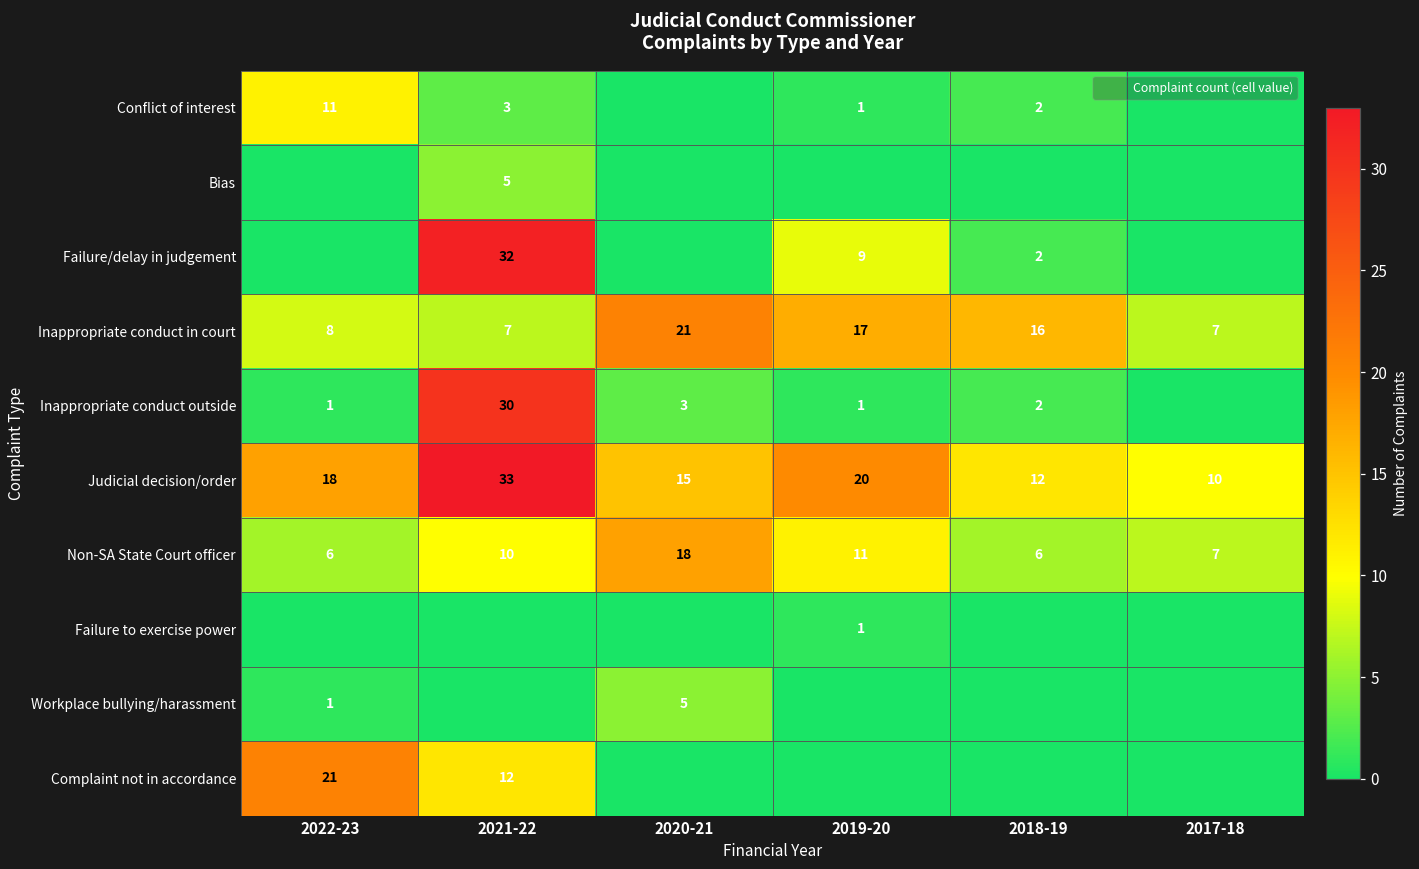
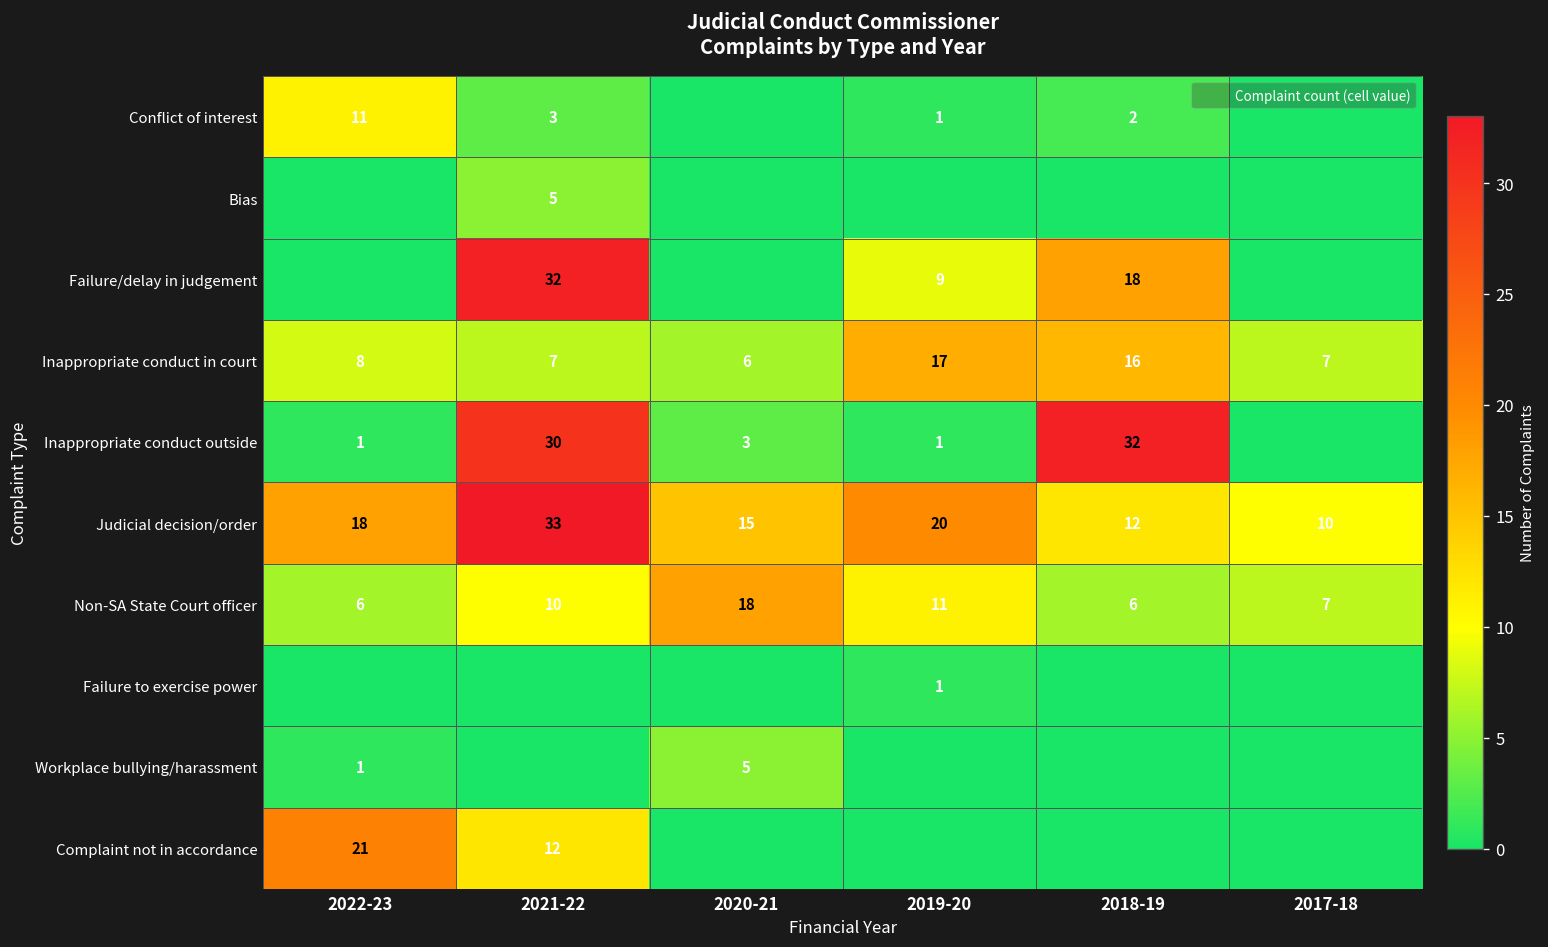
  {
    "Conflict of interest": {
      "2022-23": 11,
      "2021-22": 3,
      "2019-20": 1,
      "2018-19": 2
    },
    "Bias": {
      "2021-22": 5
    },
    "Failure/delay in judgement": {
      "2021-22": 32,
      "2019-20": 9,
-     "2018-19": 2
+     "2018-19": 18
    },
    "Inappropriate conduct in court": {
      "2022-23": 8,
      "2021-22": 7,
-     "2020-21": 21,
+     "2020-21": 6,
      "2019-20": 17,
      "2018-19": 16,
      "2017-18": 7
    },
    "Inappropriate conduct outside": {
      "2022-23": 1,
      "2021-22": 30,
      "2020-21": 3,
      "2019-20": 1,
-     "2018-19": 2
+     "2018-19": 32
    },
    "Judicial decision/order": {
      "2022-23": 18,
      "2021-22": 33,
      "2020-21": 15,
      "2019-20": 20,
      "2018-19": 12,
      "2017-18": 10
    },
    "Non-SA State Court officer": {
      "2022-23": 6,
      "2021-22": 10,
      "2020-21": 18,
      "2019-20": 11,
      "2018-19": 6,
      "2017-18": 7
    },
    "Failure to exercise power": {
      "2019-20": 1
    },
    "Workplace bullying/harassment": {
      "2022-23": 1,
      "2020-21": 5
    },
    "Complaint not in accordance": {
      "2022-23": 21,
      "2021-22": 12
    }
  }
